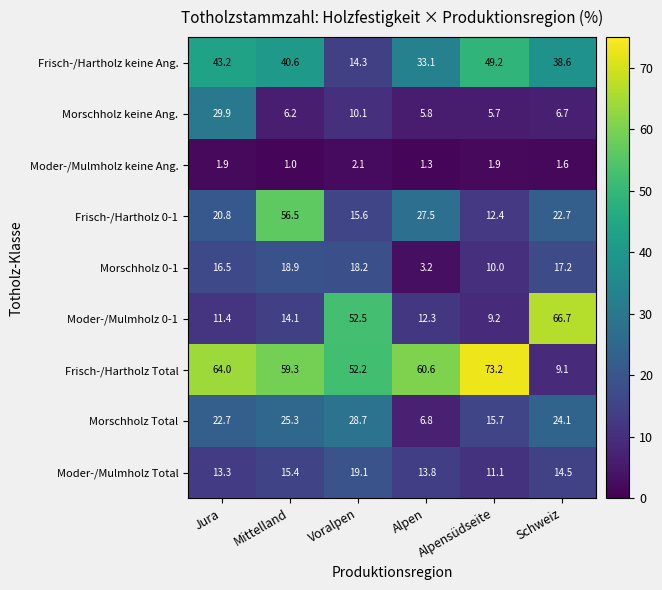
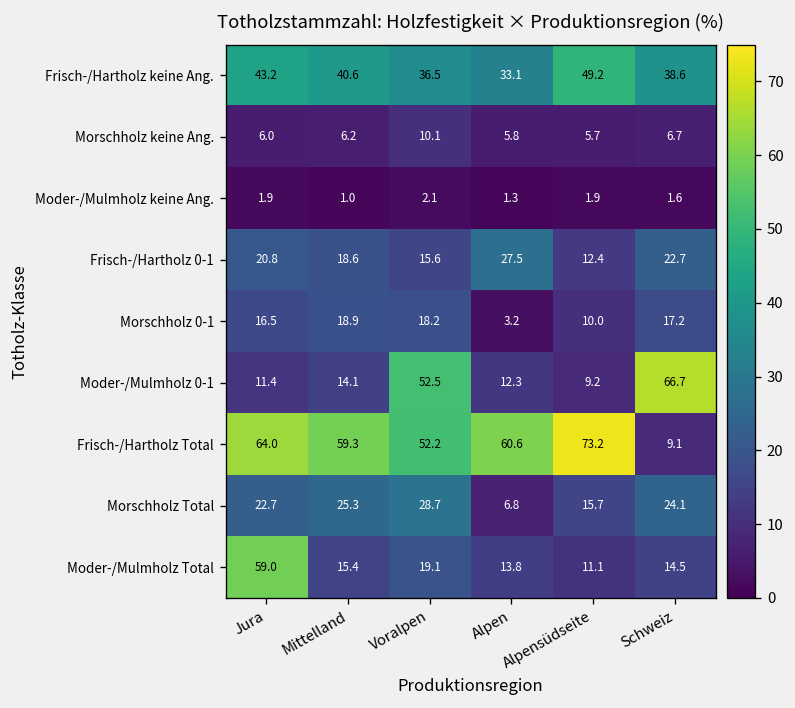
  {
    "Frisch-/Hartholz keine Ang.": {
      "Jura": 43.2,
      "Mittelland": 40.6,
-     "Voralpen": 14.3,
+     "Voralpen": 36.5,
      "Alpen": 33.1,
      "Alpensüdseite": 49.2,
      "Schweiz": 38.6
    },
    "Morschholz keine Ang.": {
-     "Jura": 29.9,
+     "Jura": 6.0,
      "Mittelland": 6.2,
      "Voralpen": 10.1,
      "Alpen": 5.8,
      "Alpensüdseite": 5.7,
      "Schweiz": 6.7
    },
    "Moder-/Mulmholz keine Ang.": {
      "Jura": 1.9,
      "Mittelland": 1.0,
      "Voralpen": 2.1,
      "Alpen": 1.3,
      "Alpensüdseite": 1.9,
      "Schweiz": 1.6
    },
    "Frisch-/Hartholz 0-1": {
      "Jura": 20.8,
-     "Mittelland": 56.5,
+     "Mittelland": 18.6,
      "Voralpen": 15.6,
      "Alpen": 27.5,
      "Alpensüdseite": 12.4,
      "Schweiz": 22.7
    },
    "Morschholz 0-1": {
      "Jura": 16.5,
      "Mittelland": 18.9,
      "Voralpen": 18.2,
      "Alpen": 3.2,
      "Alpensüdseite": 10.0,
      "Schweiz": 17.2
    },
    "Moder-/Mulmholz 0-1": {
      "Jura": 11.4,
      "Mittelland": 14.1,
      "Voralpen": 52.5,
      "Alpen": 12.3,
      "Alpensüdseite": 9.2,
      "Schweiz": 66.7
    },
    "Frisch-/Hartholz Total": {
      "Jura": 64.0,
      "Mittelland": 59.3,
      "Voralpen": 52.2,
      "Alpen": 60.6,
      "Alpensüdseite": 73.2,
      "Schweiz": 9.1
    },
    "Morschholz Total": {
      "Jura": 22.7,
      "Mittelland": 25.3,
      "Voralpen": 28.7,
      "Alpen": 6.8,
      "Alpensüdseite": 15.7,
      "Schweiz": 24.1
    },
    "Moder-/Mulmholz Total": {
-     "Jura": 13.3,
+     "Jura": 59.0,
      "Mittelland": 15.4,
      "Voralpen": 19.1,
      "Alpen": 13.8,
      "Alpensüdseite": 11.1,
      "Schweiz": 14.5
    }
  }
